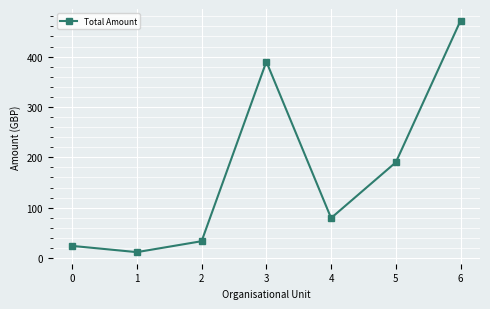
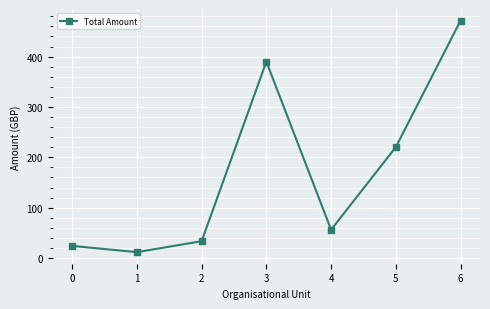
  {
    "0": 20,
    "1": 10,
    "2": 30,
    "3": 390,
-   "4": 80,
-   "5": 190,
+   "4": 60,
+   "5": 220,
    "6": 470
  }
